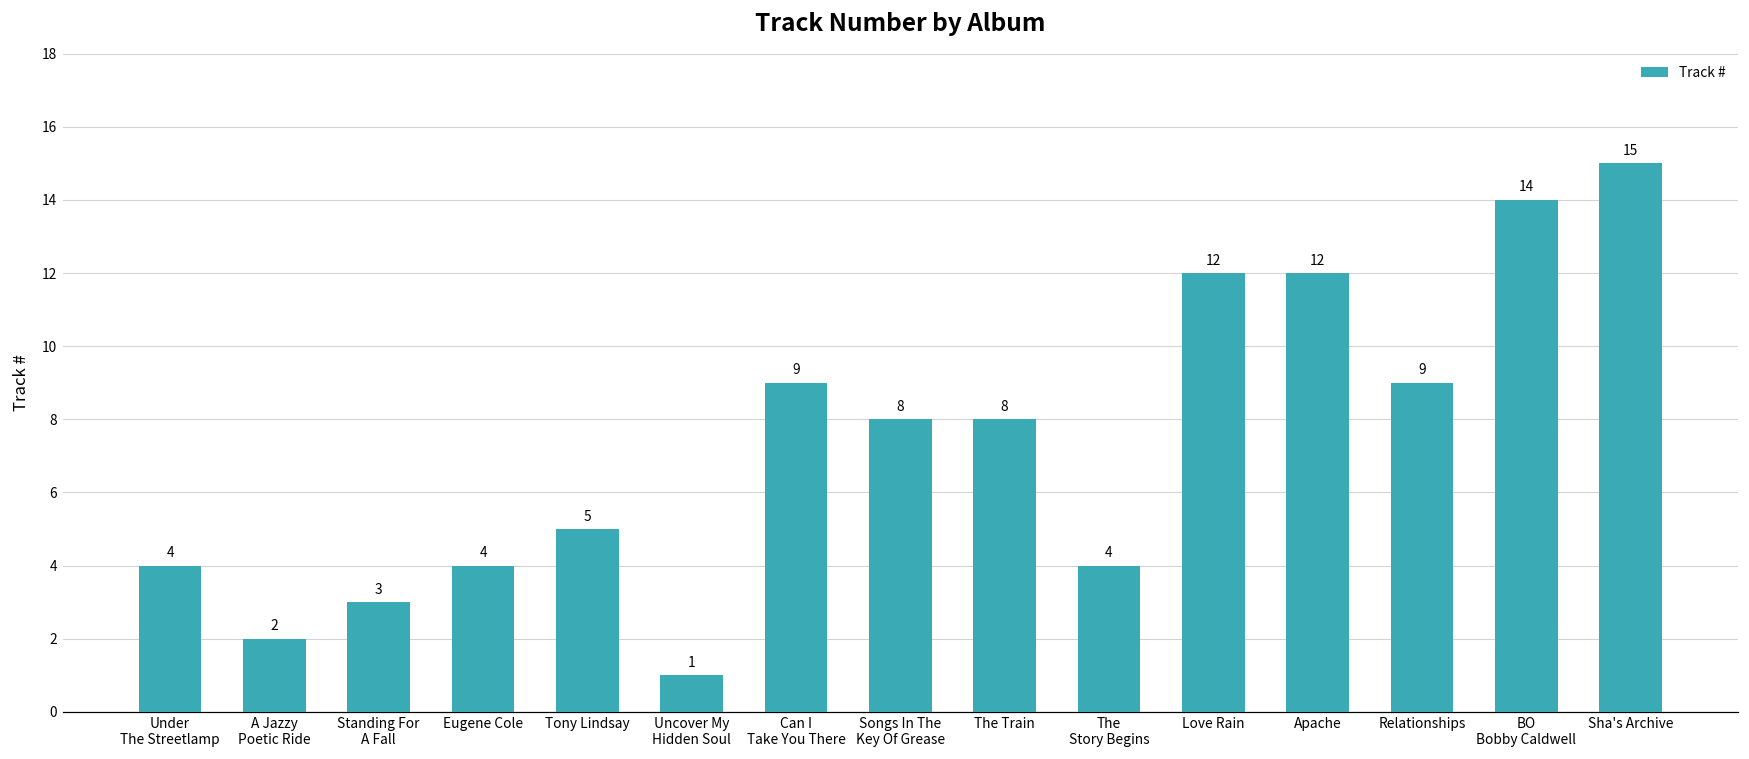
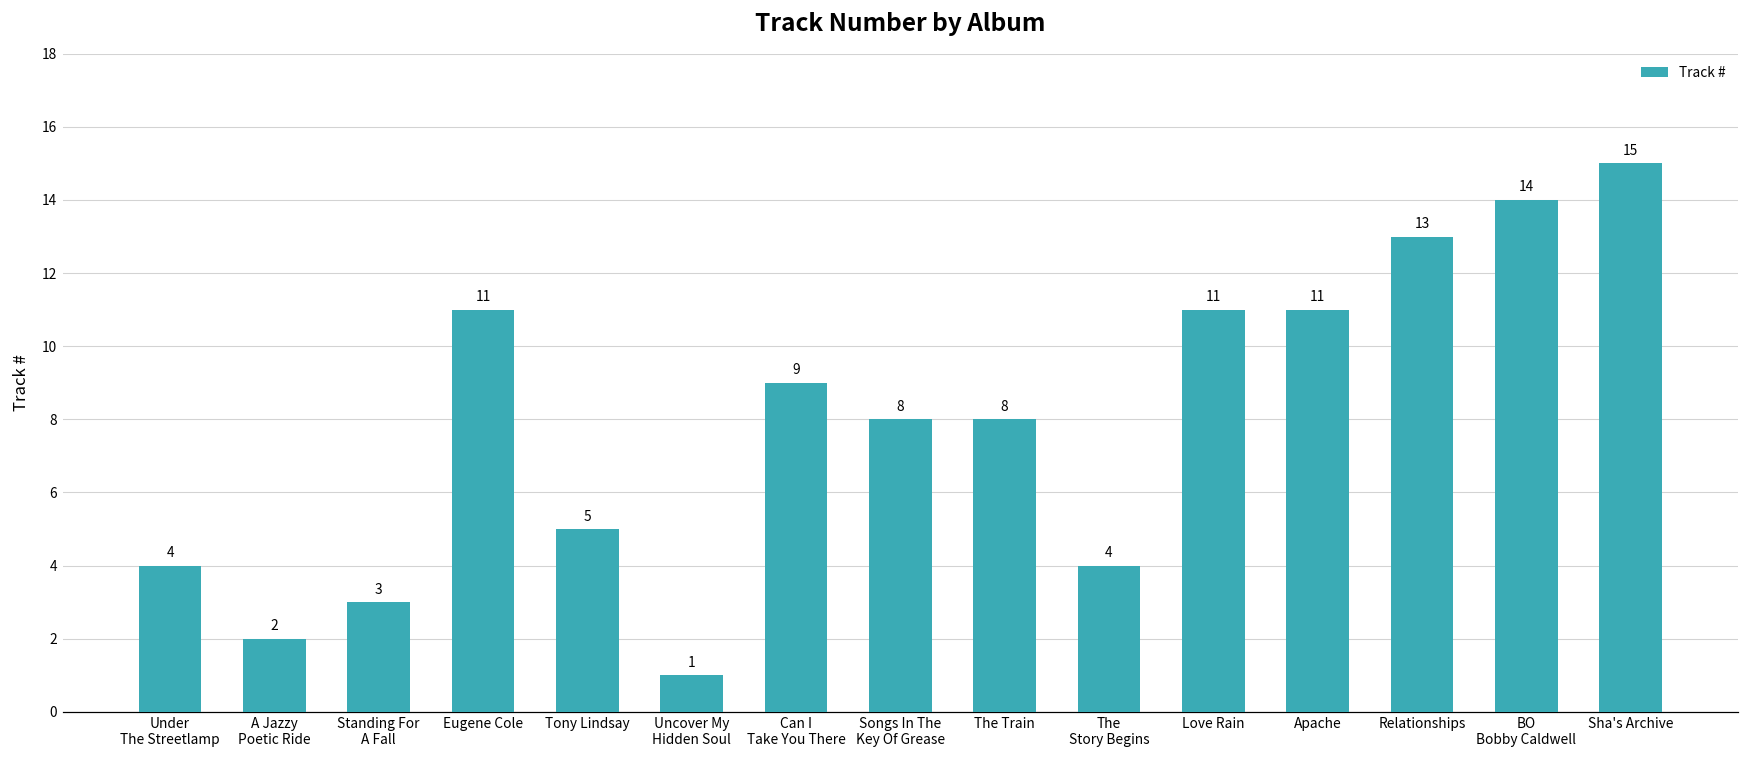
  {
    "Under The Streetlamp": 4,
    "A Jazzy Poetic Ride": 2,
    "Standing For A Fall": 3,
-   "Eugene Cole": 4,
+   "Eugene Cole": 11,
    "Tony Lindsay": 5,
    "Uncover My Hidden Soul": 1,
    "Can I Take You There": 9,
    "Songs In The Key Of Grease": 8,
    "The Train": 8,
    "The Story Begins": 4,
-   "Love Rain": 12,
-   "Apache": 12,
-   "Relationships": 9,
+   "Love Rain": 11,
+   "Apache": 11,
+   "Relationships": 13,
    "BO Bobby Caldwell": 14,
    "Sha's Archive": 15
  }
